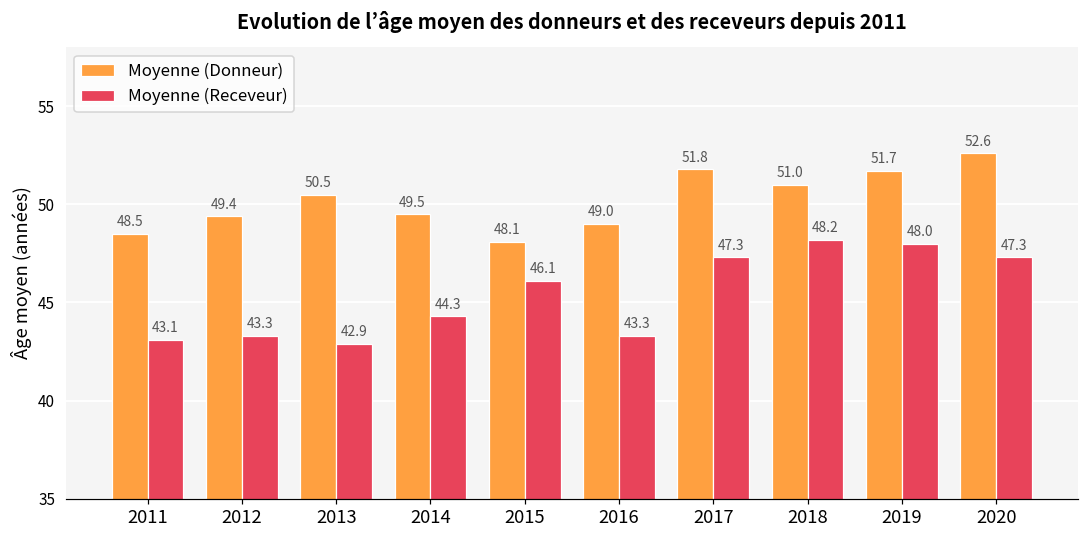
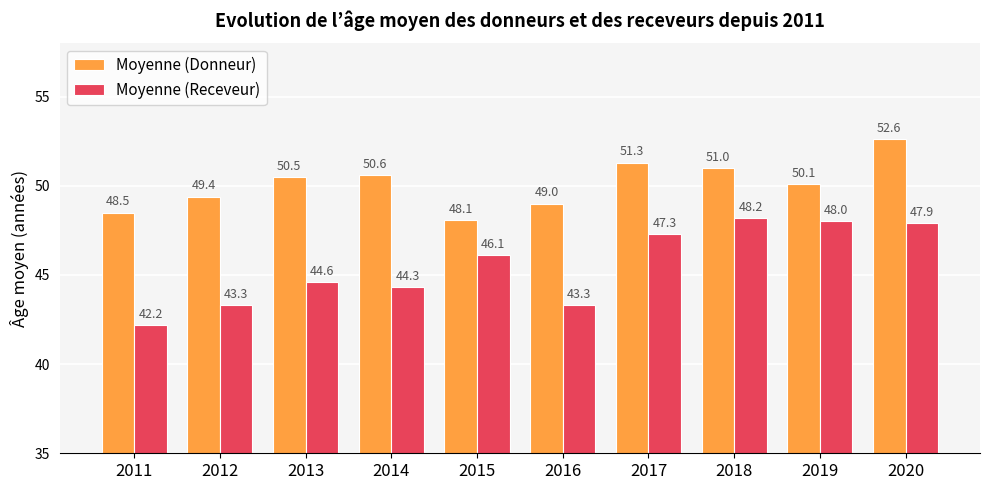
  {
    "Moyenne (Donneur)": {
      "2011": 48.5,
      "2012": 49.4,
      "2013": 50.5,
-     "2014": 49.5,
+     "2014": 50.6,
      "2015": 48.1,
      "2016": 49.0,
-     "2017": 51.8,
+     "2017": 51.3,
      "2018": 51.0,
-     "2019": 51.7,
+     "2019": 50.1,
      "2020": 52.6
    },
    "Moyenne (Receveur)": {
-     "2011": 43.1,
+     "2011": 42.2,
      "2012": 43.3,
-     "2013": 42.9,
+     "2013": 44.6,
      "2014": 44.3,
      "2015": 46.1,
      "2016": 43.3,
      "2017": 47.3,
      "2018": 48.2,
      "2019": 48.0,
-     "2020": 47.3
+     "2020": 47.9
    }
  }
